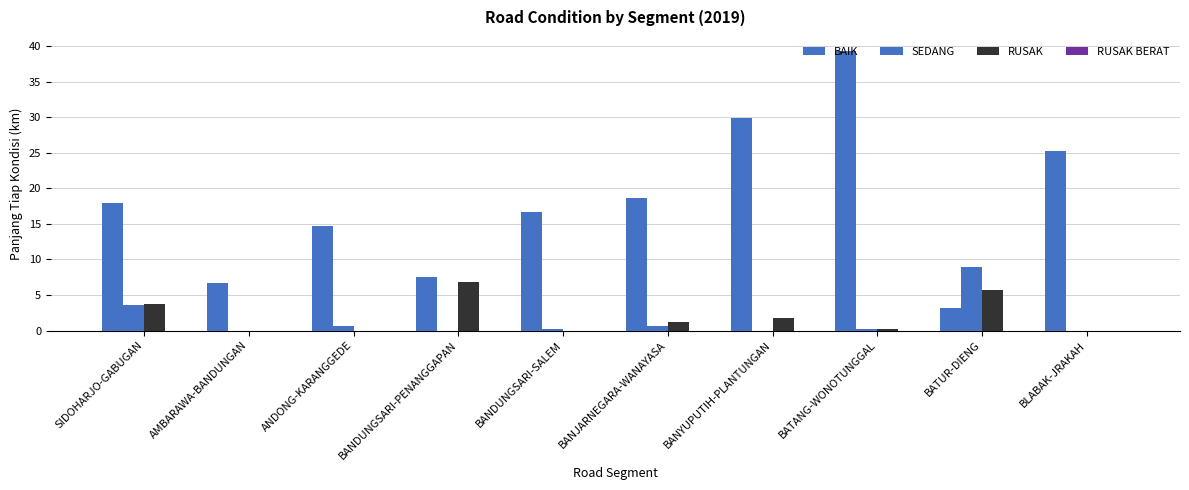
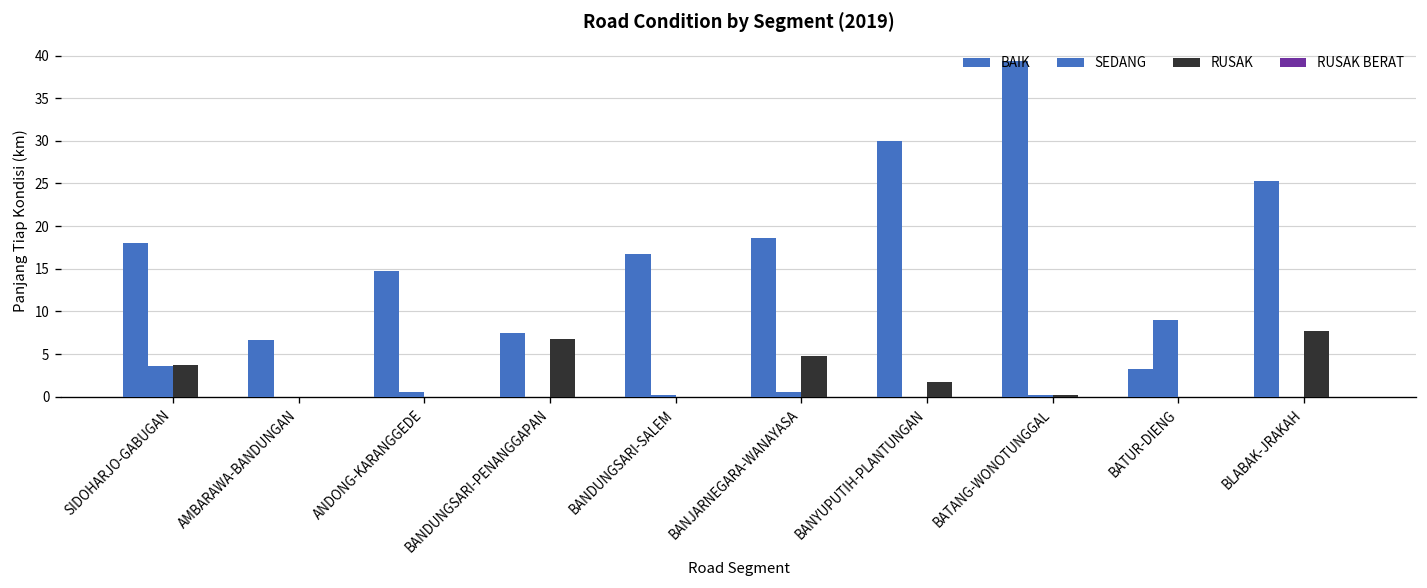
  {
    "RUSAK": {
      "SIDOHARJO-GABUGAN": 4,
      "AMBARAWA-BANDUNGAN": 0,
      "ANDONG-KARANGGEDE": 0,
      "BANDUNGSARI-PENANGGAPAN": 7,
      "BANDUNGSARI-SALEM": 0,
-     "BANJARNEGARA-WANAYASA": 1,
+     "BANJARNEGARA-WANAYASA": 5,
      "BANYUPUTIH-PLANTUNGAN": 2,
-     "BATUR-DIENG": 6,
-     "BLABAK-JRAKAH": 0
+     "BATUR-DIENG": 0,
+     "BLABAK-JRAKAH": 8
    },
    "RUSAK BERAT": {
      "SIDOHARJO-GABUGAN": 0,
      "AMBARAWA-BANDUNGAN": 0,
      "ANDONG-KARANGGEDE": 0,
      "BANDUNGSARI-PENANGGAPAN": 0,
      "BANDUNGSARI-SALEM": 0,
      "BANJARNEGARA-WANAYASA": 0,
      "BANYUPUTIH-PLANTUNGAN": 0,
      "BATANG-WONOTUNGGAL": 0,
      "BATUR-DIENG": 0,
      "BLABAK-JRAKAH": 0
    }
  }
